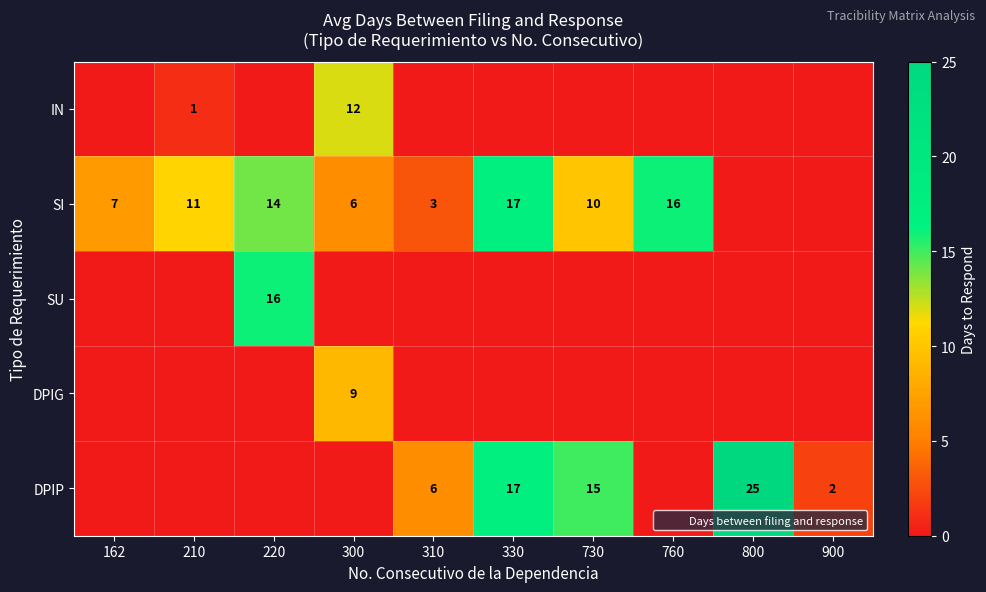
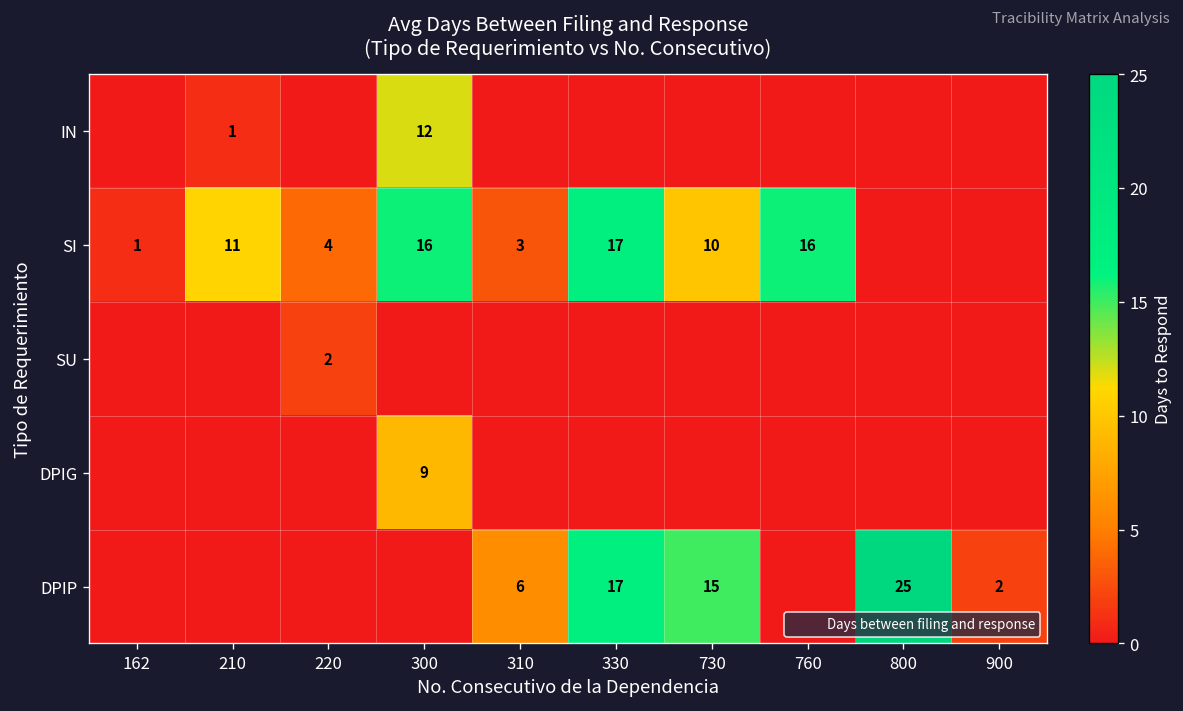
  {
    "IN": {
      "210": 1,
      "300": 12
    },
    "SI": {
-     "162": 7,
+     "162": 1,
      "210": 11,
-     "220": 14,
-     "300": 6,
+     "220": 4,
+     "300": 16,
      "310": 3,
      "330": 17,
      "730": 10,
      "760": 16
    },
    "SU": {
-     "220": 16
+     "220": 2
    },
    "DPIG": {
      "300": 9
    },
    "DPIP": {
      "310": 6,
      "330": 17,
      "730": 15,
      "800": 25,
      "900": 2
    }
  }
